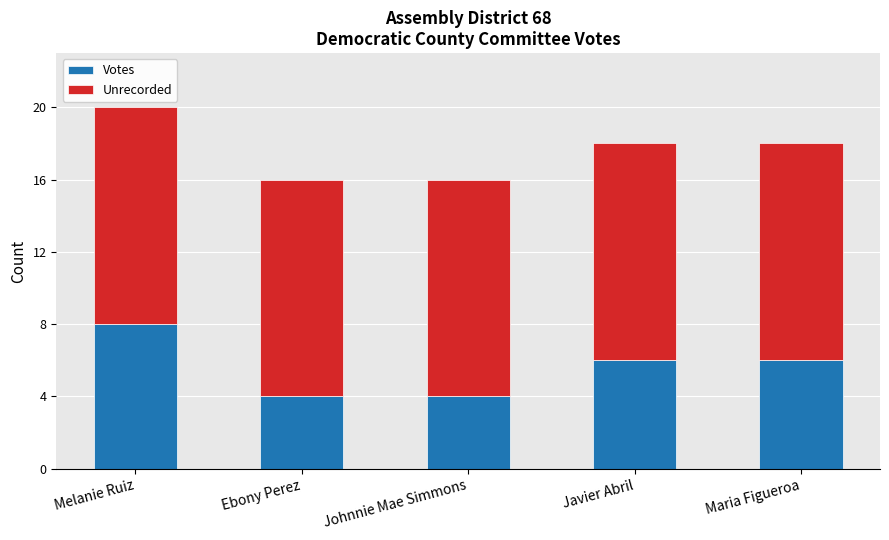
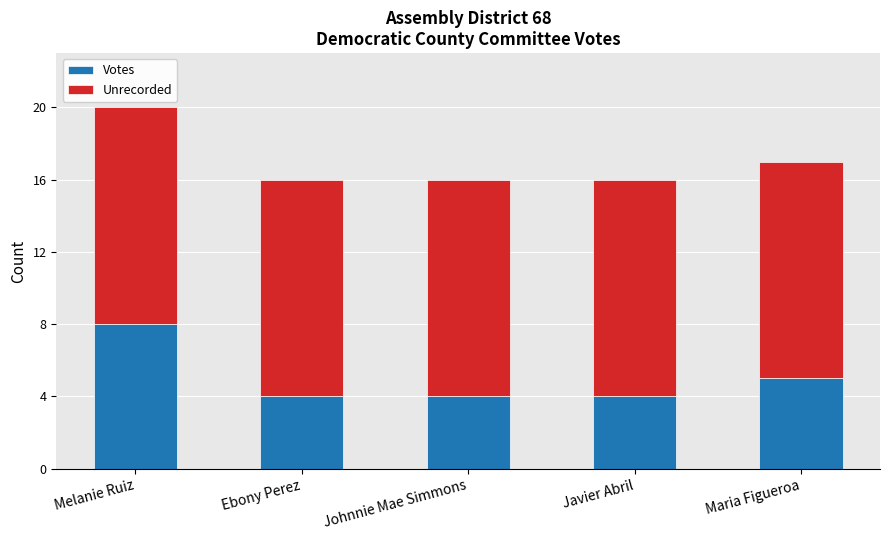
  {
    "Votes": {
      "Melanie Ruiz": 8,
      "Ebony Perez": 4,
      "Johnnie Mae Simmons": 4,
-     "Javier Abril": 6,
-     "Maria Figueroa": 6
+     "Javier Abril": 4,
+     "Maria Figueroa": 5
    },
    "Unrecorded": {
      "Melanie Ruiz": 12,
      "Ebony Perez": 12,
      "Johnnie Mae Simmons": 12,
      "Javier Abril": 12,
      "Maria Figueroa": 12
    }
  }
